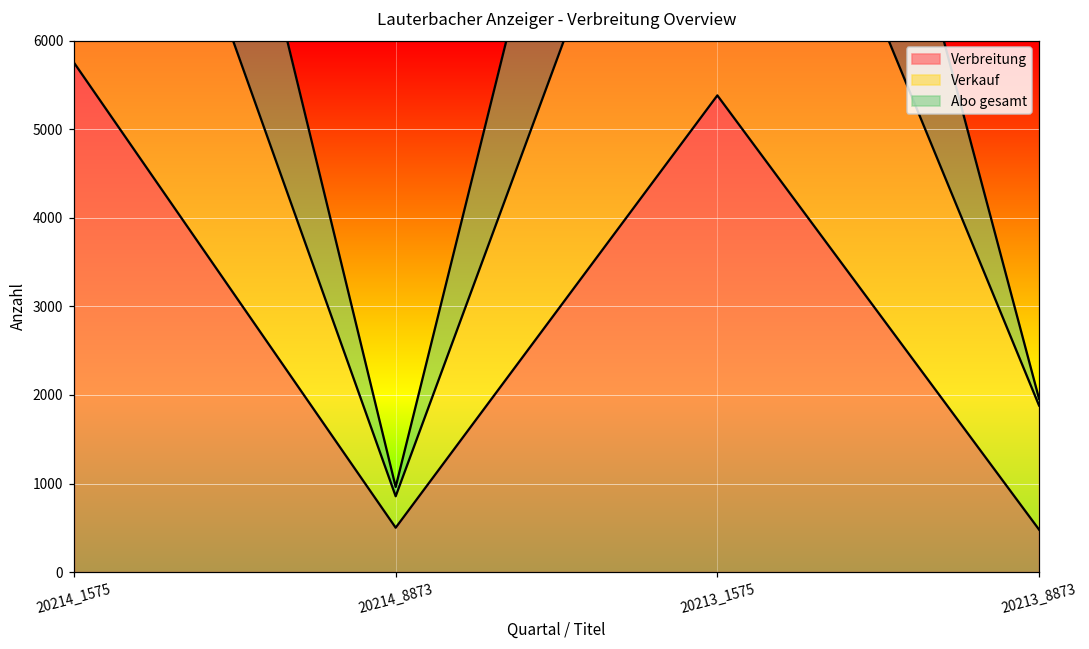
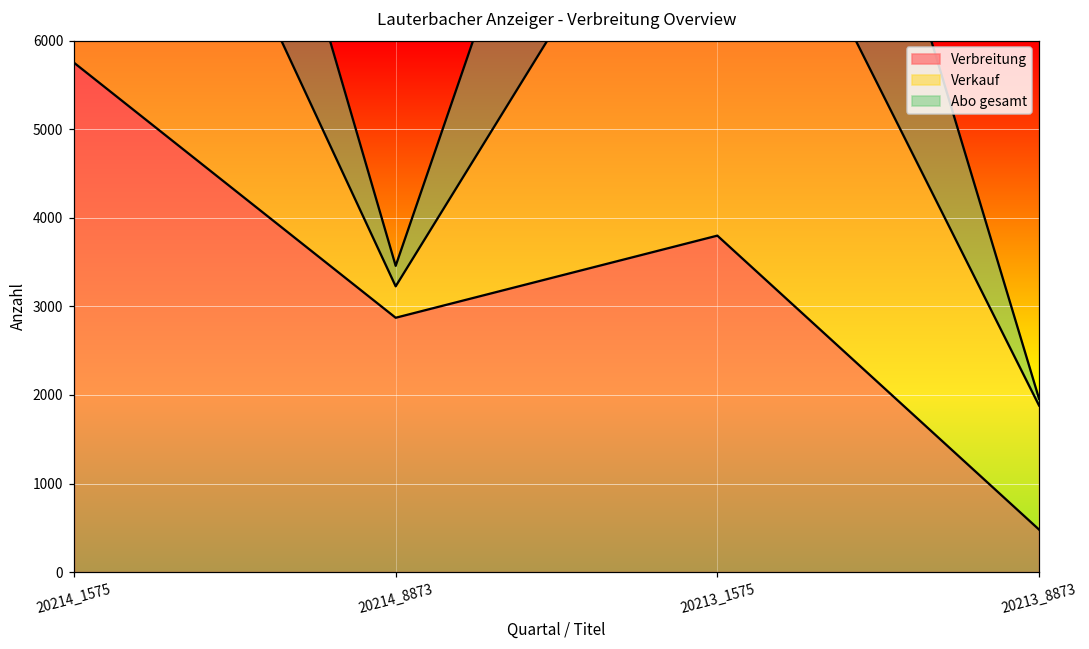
  {
    "Verbreitung": {
      "20214_1575": 5800,
-     "20214_8873": 500,
-     "20213_1575": 5400,
+     "20214_8873": 2900,
+     "20213_1575": 3800,
      "20213_8873": 500
    },
    "Verkauf": {
      "20214_8873": 400,
      "20213_8873": 1400
    },
    "Abo gesamt": {
-     "20214_8873": 100,
+     "20214_8873": 200,
      "20213_8873": 100
    }
  }
